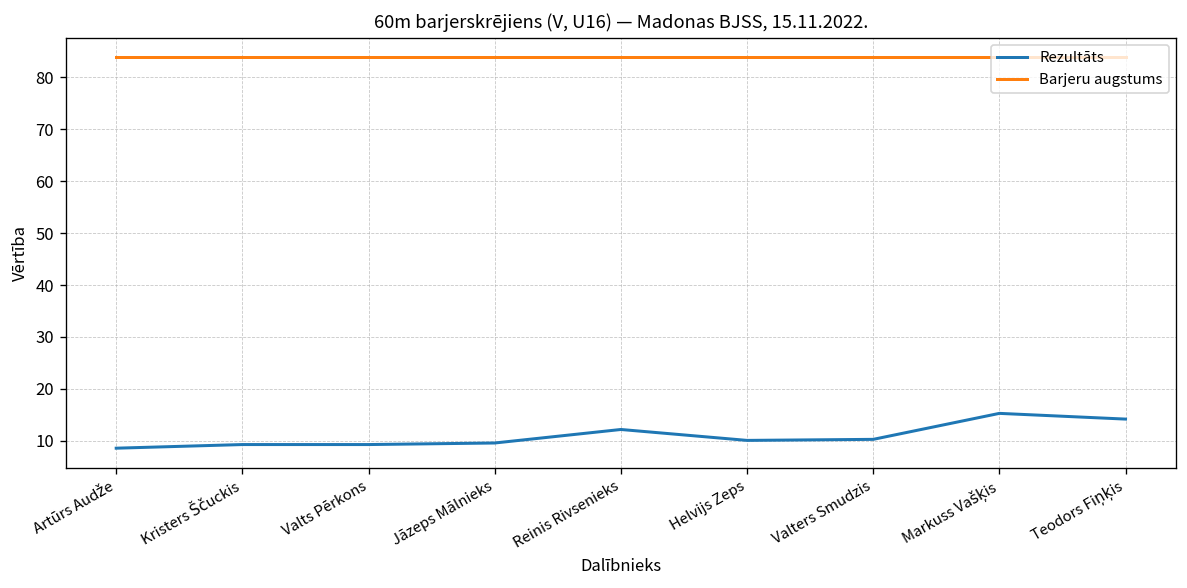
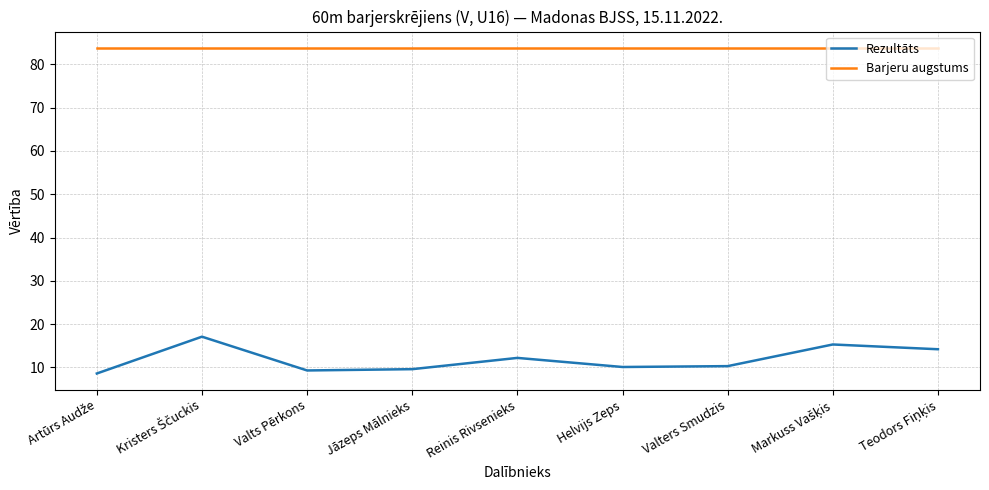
  {
    "Rezultāts": {
      "Artūrs Audže": 9,
-     "Kristers Ščuckis": 9,
+     "Kristers Ščuckis": 17,
      "Valts Pērkons": 9,
      "Jāzeps Mālnieks": 10,
      "Reinis Rivsenieks": 12,
      "Helvijs Zeps": 10,
      "Valters Smudzis": 10,
      "Markuss Vašķis": 15,
      "Teodors Fiņķis": 14
    },
    "Barjeru augstums": {
      "Artūrs Audže": 84,
      "Kristers Ščuckis": 84,
      "Valts Pērkons": 84,
      "Jāzeps Mālnieks": 84,
      "Reinis Rivsenieks": 84,
      "Helvijs Zeps": 84,
      "Valters Smudzis": 84
    }
  }
